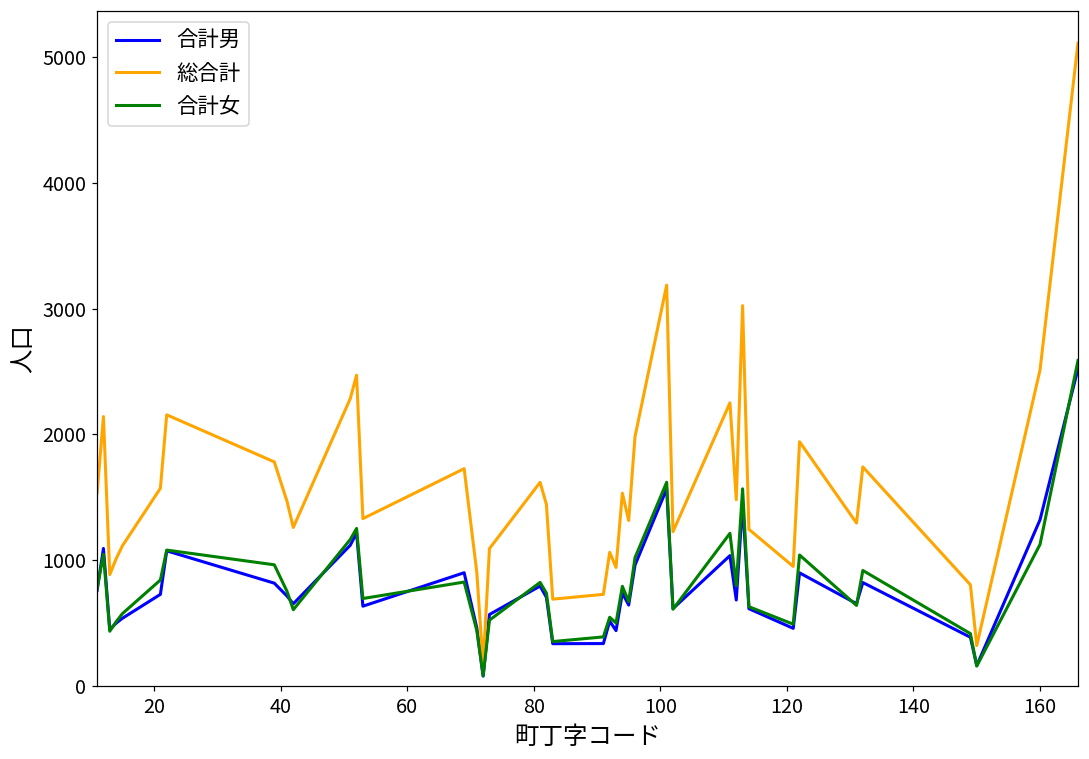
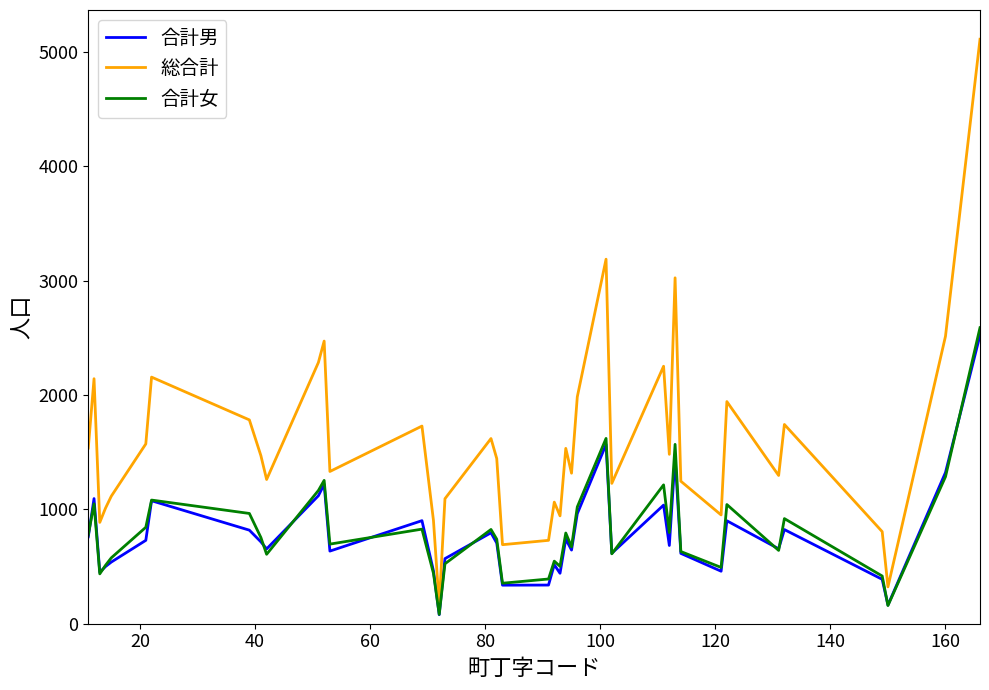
  {
    "合計男": {
      "160": 1320
    },
    "総合計": {
      "160": 2510
    },
    "合計女": {
-     "160": 1130
+     "160": 1290
    }
  }
